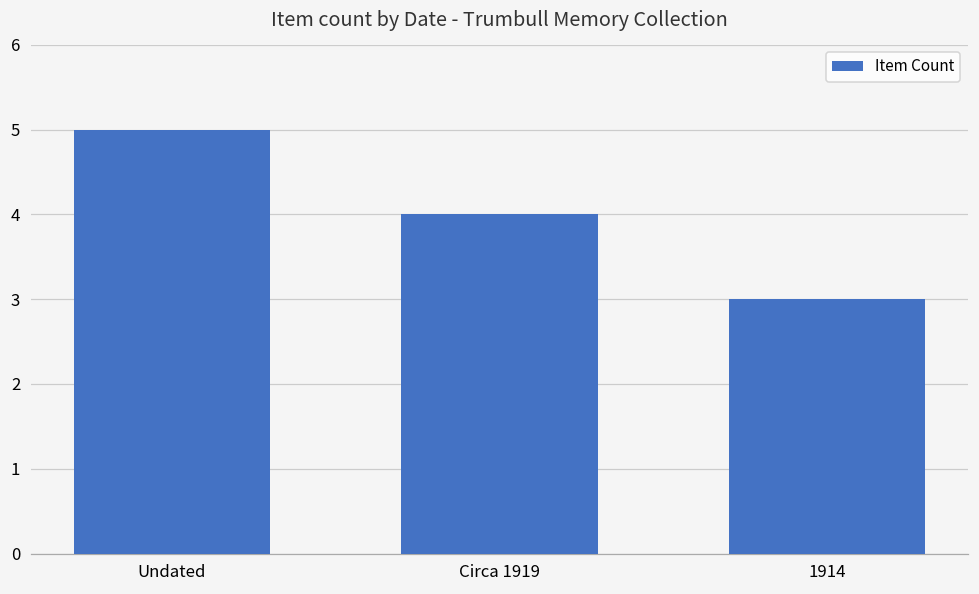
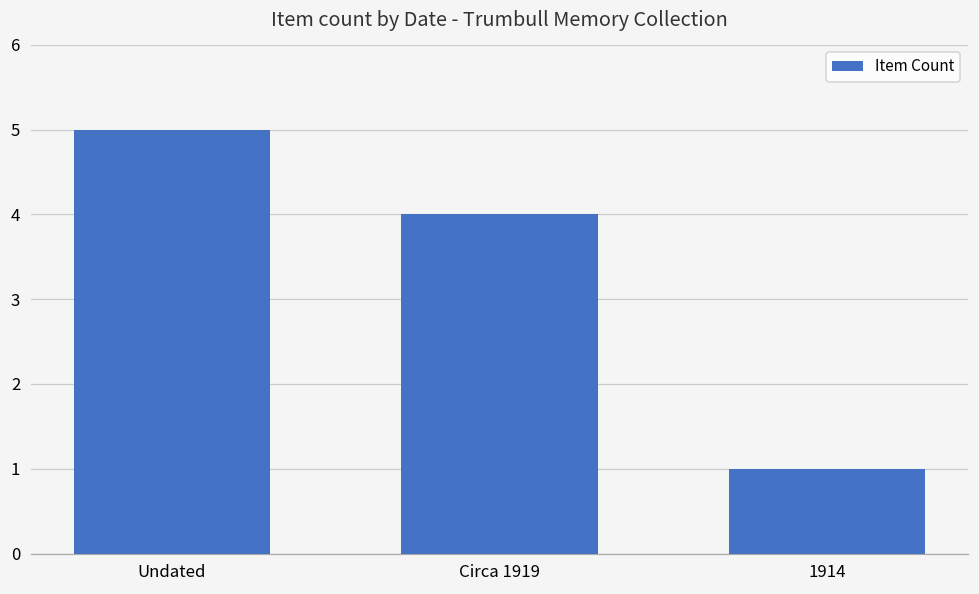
  {
    "Undated": 5,
    "Circa 1919": 4,
-   "1914": 3
+   "1914": 1
  }
